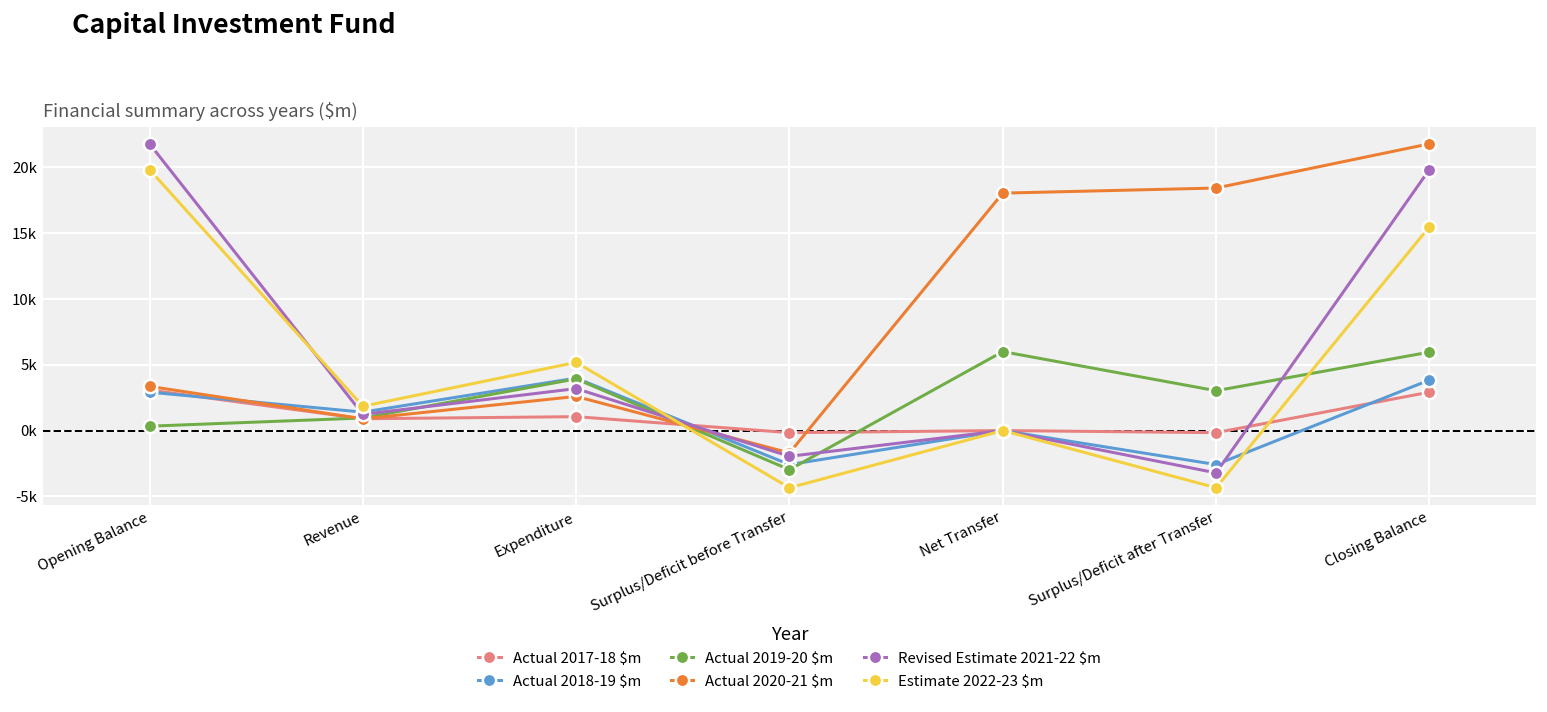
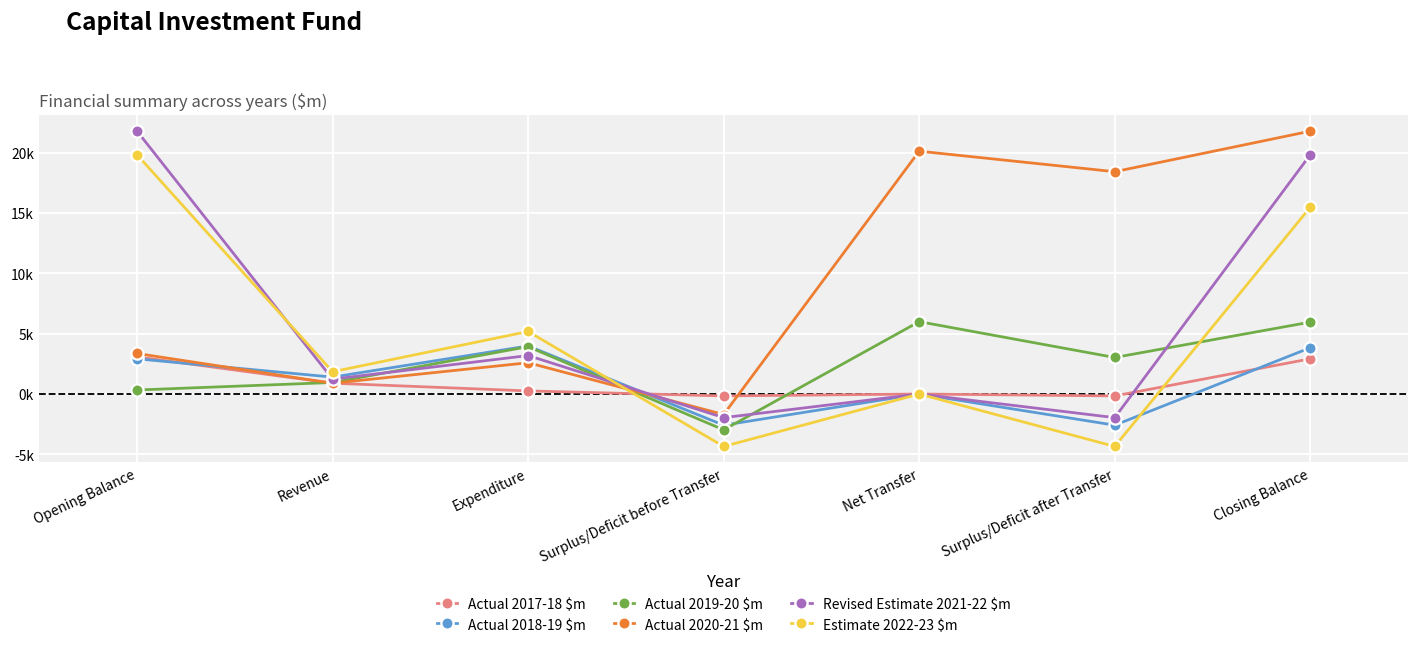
  {
    "Actual 2017-18 $m": {
-     "Expenditure": 1100,
+     "Expenditure": 300,
      "Surplus/Deficit before Transfer": -200,
      "Surplus/Deficit after Transfer": -200,
      "Closing Balance": 2900
    },
    "Actual 2018-19 $m": {
      "Surplus/Deficit before Transfer": -2600,
      "Surplus/Deficit after Transfer": -2600,
      "Closing Balance": 3800
    },
    "Actual 2019-20 $m": {
      "Opening Balance": 300,
      "Surplus/Deficit before Transfer": -3000,
      "Net Transfer": 6000,
      "Surplus/Deficit after Transfer": 3000,
      "Closing Balance": 6000
    },
    "Actual 2020-21 $m": {
      "Opening Balance": 3400,
      "Expenditure": 2600,
      "Surplus/Deficit before Transfer": -1700,
-     "Net Transfer": 18000,
+     "Net Transfer": 20100,
      "Surplus/Deficit after Transfer": 18400,
      "Closing Balance": 21800
    },
    "Revised Estimate 2021-22 $m": {
      "Opening Balance": 21800,
      "Expenditure": 3200,
      "Surplus/Deficit before Transfer": -2000,
-     "Surplus/Deficit after Transfer": -3200,
+     "Surplus/Deficit after Transfer": -2000,
      "Closing Balance": 19800
    },
    "Estimate 2022-23 $m": {
      "Opening Balance": 19800,
      "Revenue": 1800,
      "Expenditure": 5200,
      "Surplus/Deficit before Transfer": -4300,
      "Surplus/Deficit after Transfer": -4300,
      "Closing Balance": 15500
    }
  }
